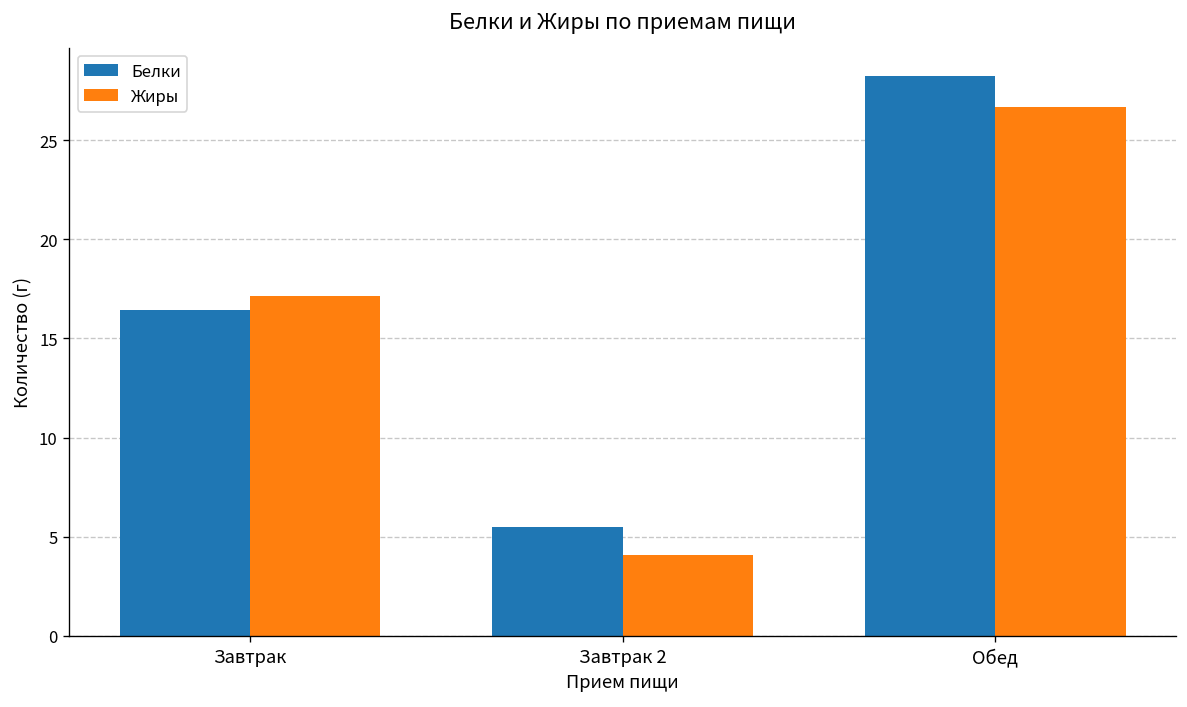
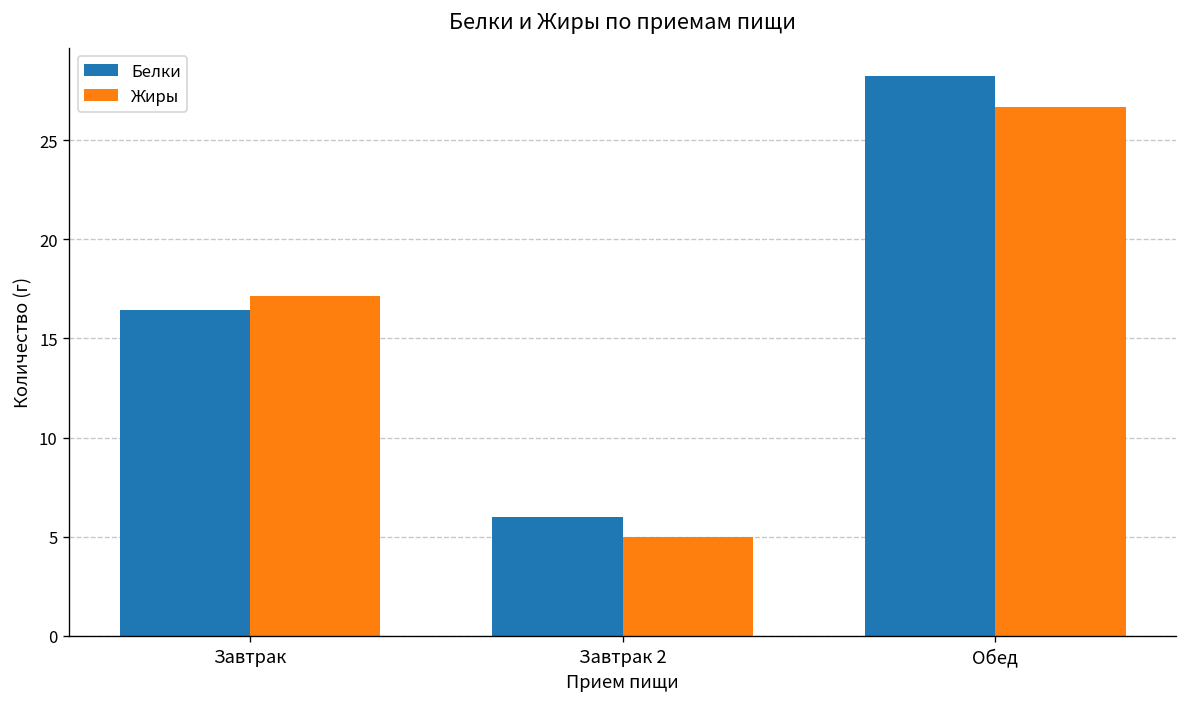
  {
    "Белки": {
      "Завтрак": 16.4,
-     "Завтрак 2": 5.5,
+     "Завтрак 2": 6.0,
      "Обед": 28.3
    },
    "Жиры": {
      "Завтрак": 17.1,
-     "Завтрак 2": 4.1,
+     "Завтрак 2": 5.0,
      "Обед": 26.7
    }
  }
